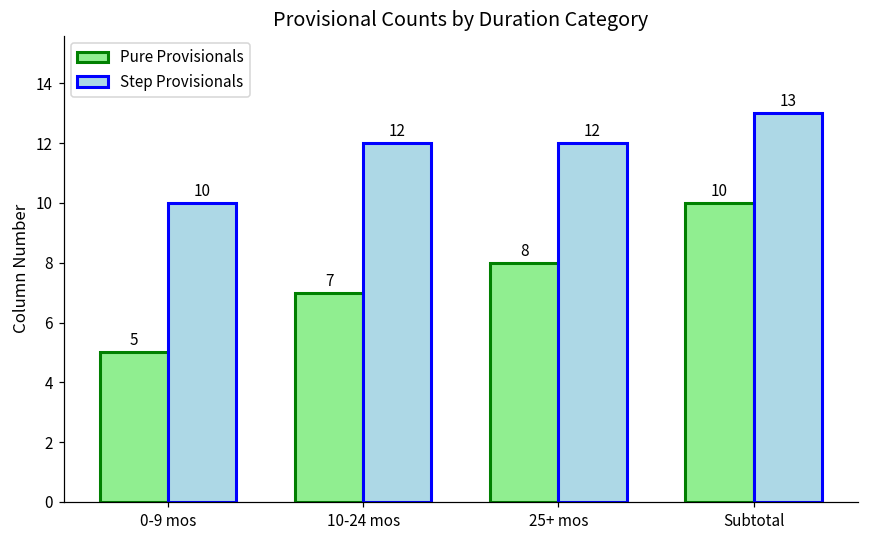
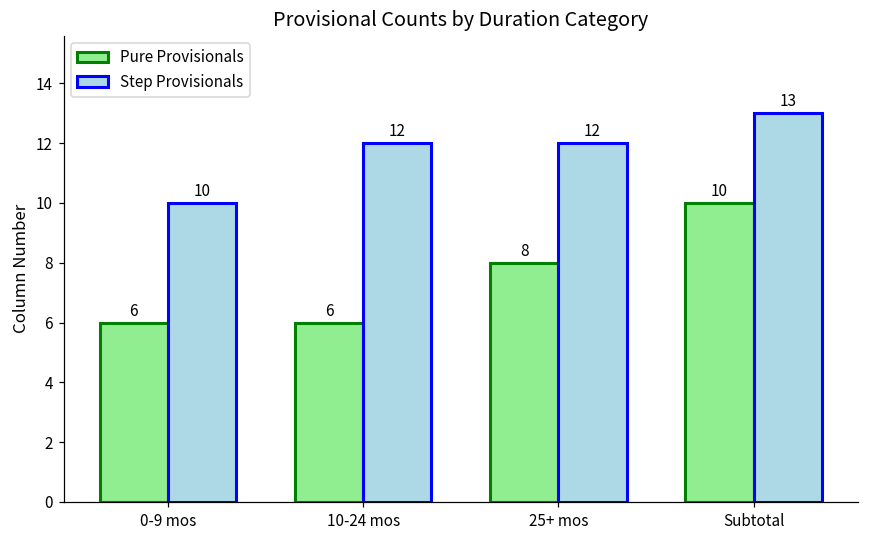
  {
    "Pure Provisionals": {
-     "0-9 mos": 5,
-     "10-24 mos": 7,
+     "0-9 mos": 6,
+     "10-24 mos": 6,
      "25+ mos": 8,
      "Subtotal": 10
    },
    "Step Provisionals": {
      "0-9 mos": 10,
      "10-24 mos": 12,
      "25+ mos": 12,
      "Subtotal": 13
    }
  }
